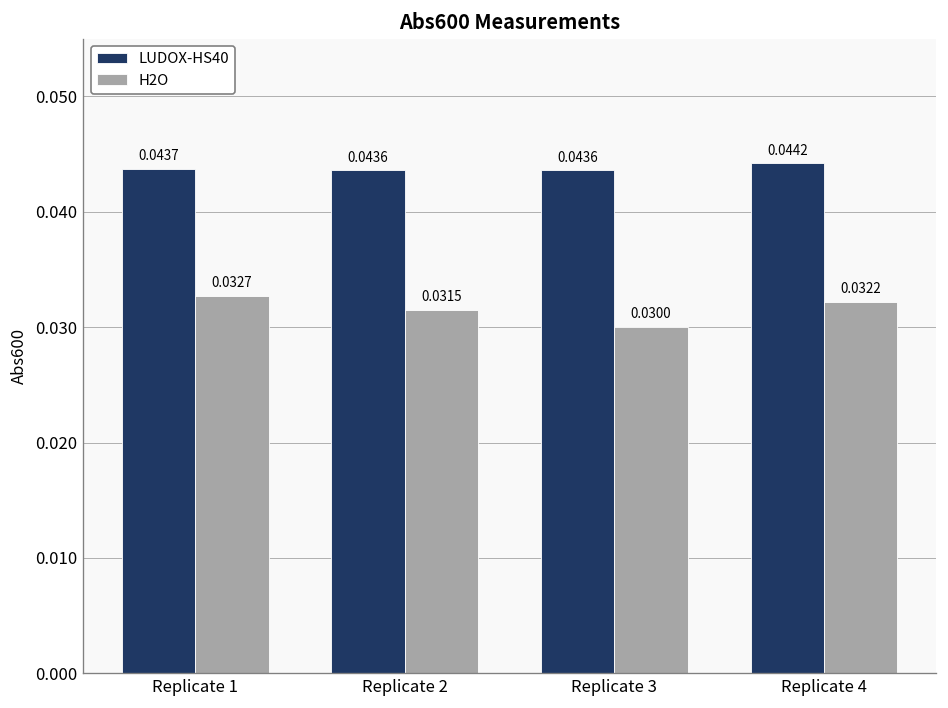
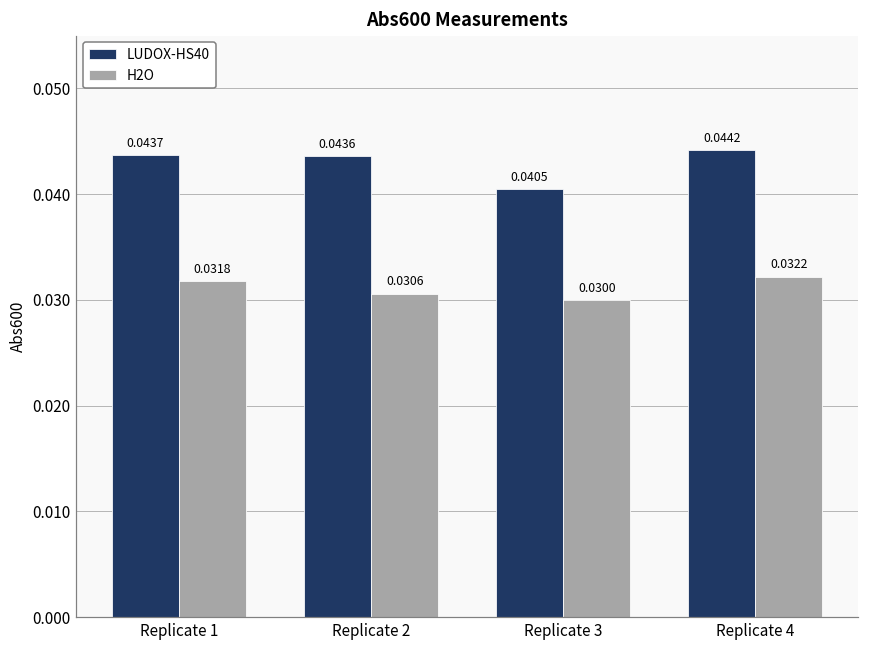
  {
    "LUDOX-HS40": {
      "Replicate 1": 0.0437,
      "Replicate 2": 0.0436,
-     "Replicate 3": 0.0436,
+     "Replicate 3": 0.0405,
      "Replicate 4": 0.0442
    },
    "H2O": {
-     "Replicate 1": 0.0327,
-     "Replicate 2": 0.0315,
+     "Replicate 1": 0.0318,
+     "Replicate 2": 0.0306,
      "Replicate 3": 0.0300,
      "Replicate 4": 0.0322
    }
  }
